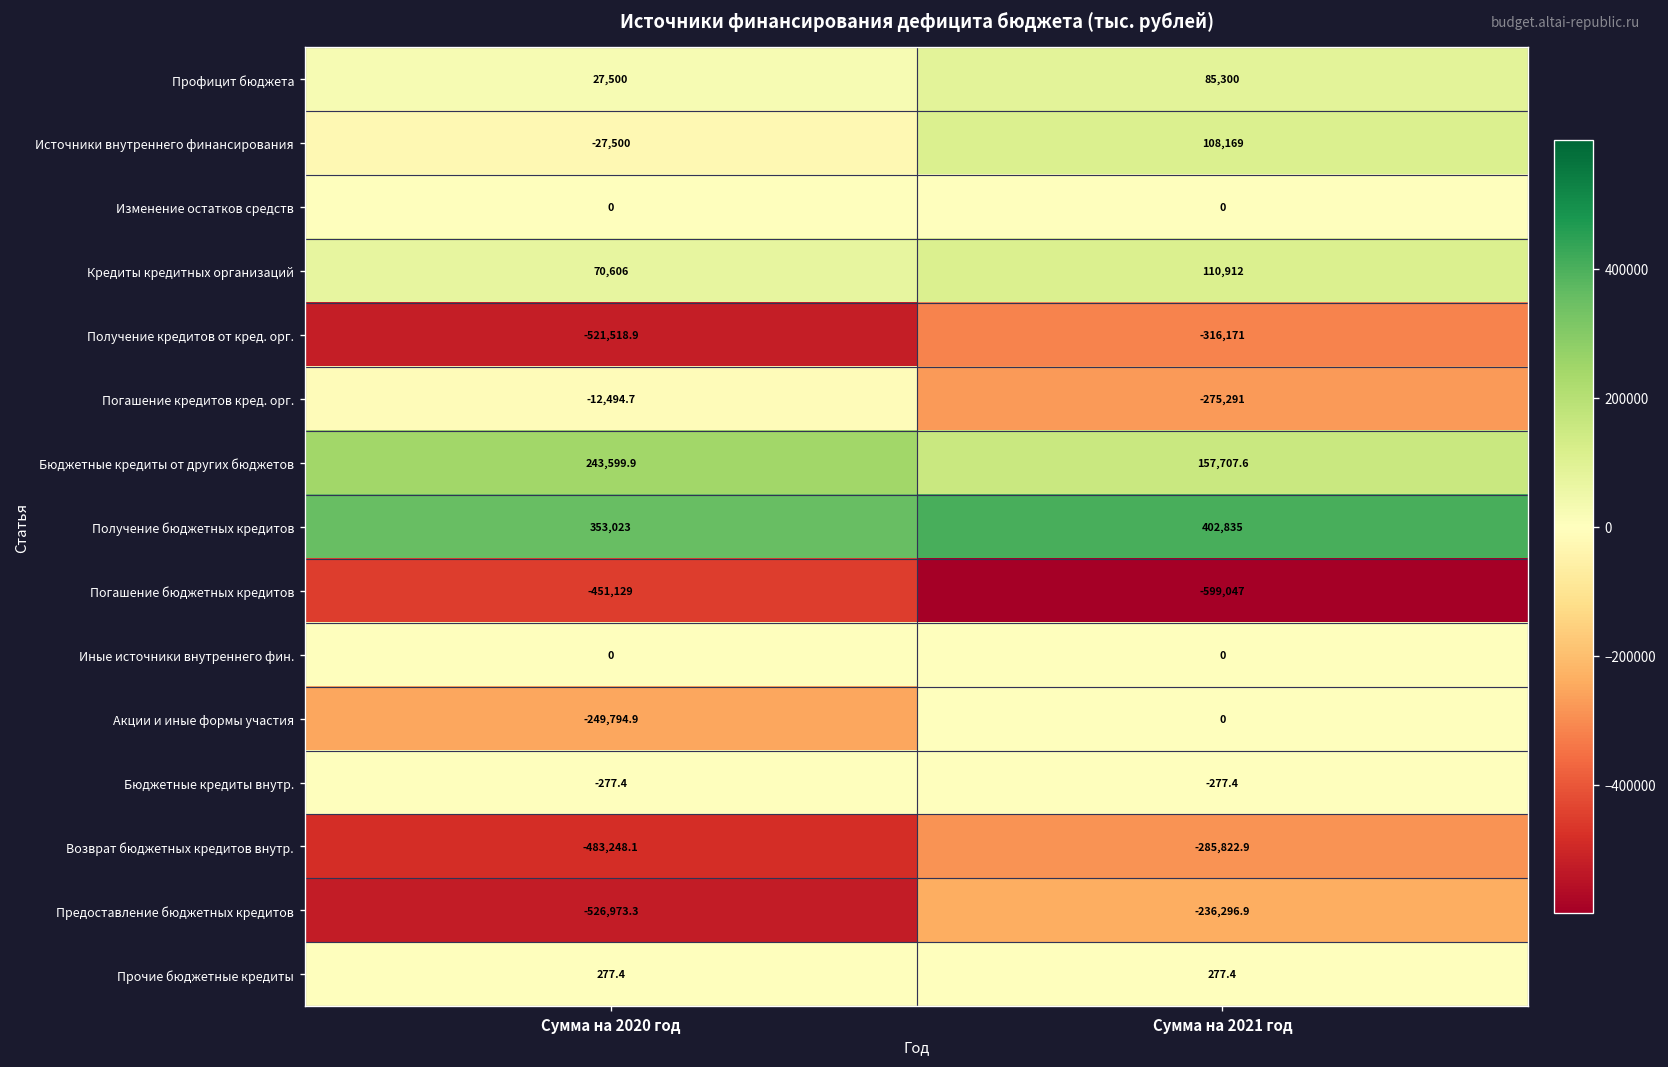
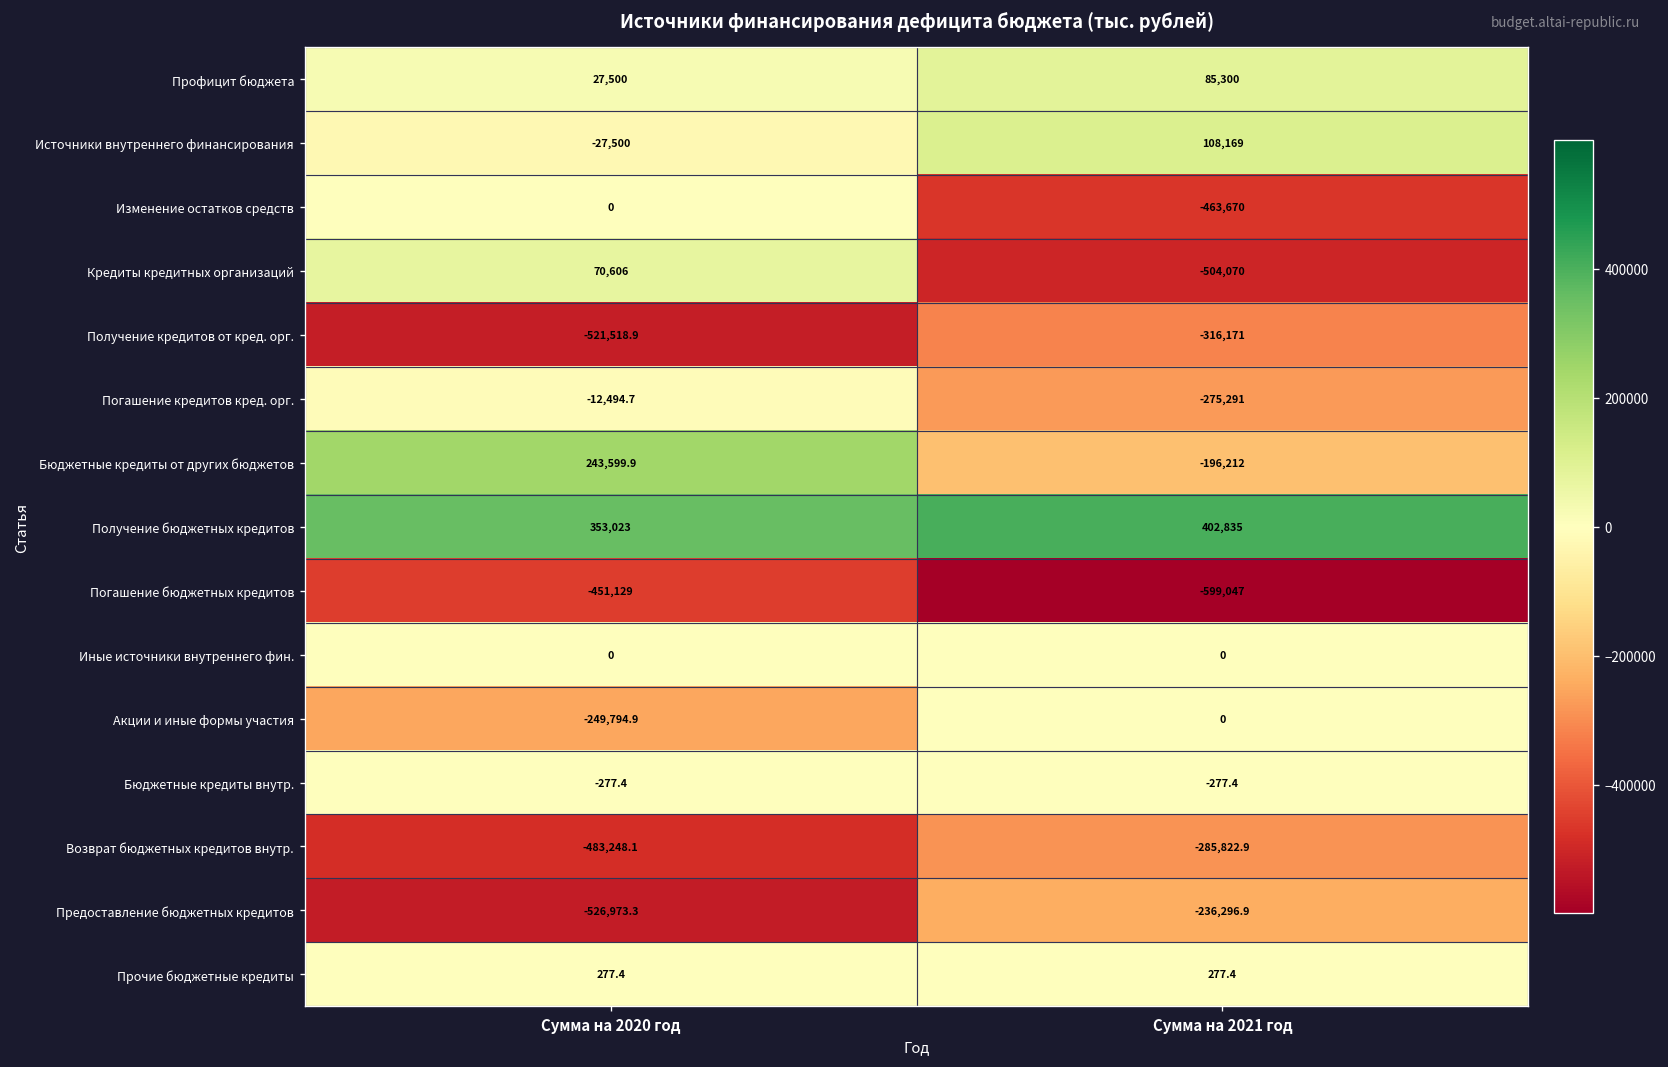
  {
    "Профицит бюджета": {
      "Сумма на 2020 год": "27,500",
      "Сумма на 2021 год": "85,300"
    },
    "Источники внутреннего финансирования": {
      "Сумма на 2020 год": "-27,500",
      "Сумма на 2021 год": "108,169"
    },
    "Изменение остатков средств": {
      "Сумма на 2020 год": "0",
-     "Сумма на 2021 год": "0"
+     "Сумма на 2021 год": "-463,670"
    },
    "Кредиты кредитных организаций": {
      "Сумма на 2020 год": "70,606",
-     "Сумма на 2021 год": "110,912"
+     "Сумма на 2021 год": "-504,070"
    },
    "Получение кредитов от кред. орг.": {
      "Сумма на 2020 год": "-521,518.9",
      "Сумма на 2021 год": "-316,171"
    },
    "Погашение кредитов кред. орг.": {
      "Сумма на 2020 год": "-12,494.7",
      "Сумма на 2021 год": "-275,291"
    },
    "Бюджетные кредиты от других бюджетов": {
      "Сумма на 2020 год": "243,599.9",
-     "Сумма на 2021 год": "157,707.6"
+     "Сумма на 2021 год": "-196,212"
    },
    "Получение бюджетных кредитов": {
      "Сумма на 2020 год": "353,023",
      "Сумма на 2021 год": "402,835"
    },
    "Погашение бюджетных кредитов": {
      "Сумма на 2020 год": "-451,129",
      "Сумма на 2021 год": "-599,047"
    },
    "Иные источники внутреннего фин.": {
      "Сумма на 2020 год": "0",
      "Сумма на 2021 год": "0"
    },
    "Акции и иные формы участия": {
      "Сумма на 2020 год": "-249,794.9",
      "Сумма на 2021 год": "0"
    },
    "Бюджетные кредиты внутр.": {
      "Сумма на 2020 год": "-277.4",
      "Сумма на 2021 год": "-277.4"
    },
    "Возврат бюджетных кредитов внутр.": {
      "Сумма на 2020 год": "-483,248.1",
      "Сумма на 2021 год": "-285,822.9"
    },
    "Предоставление бюджетных кредитов": {
      "Сумма на 2020 год": "-526,973.3",
      "Сумма на 2021 год": "-236,296.9"
    },
    "Прочие бюджетные кредиты": {
      "Сумма на 2020 год": "277.4",
      "Сумма на 2021 год": "277.4"
    }
  }
